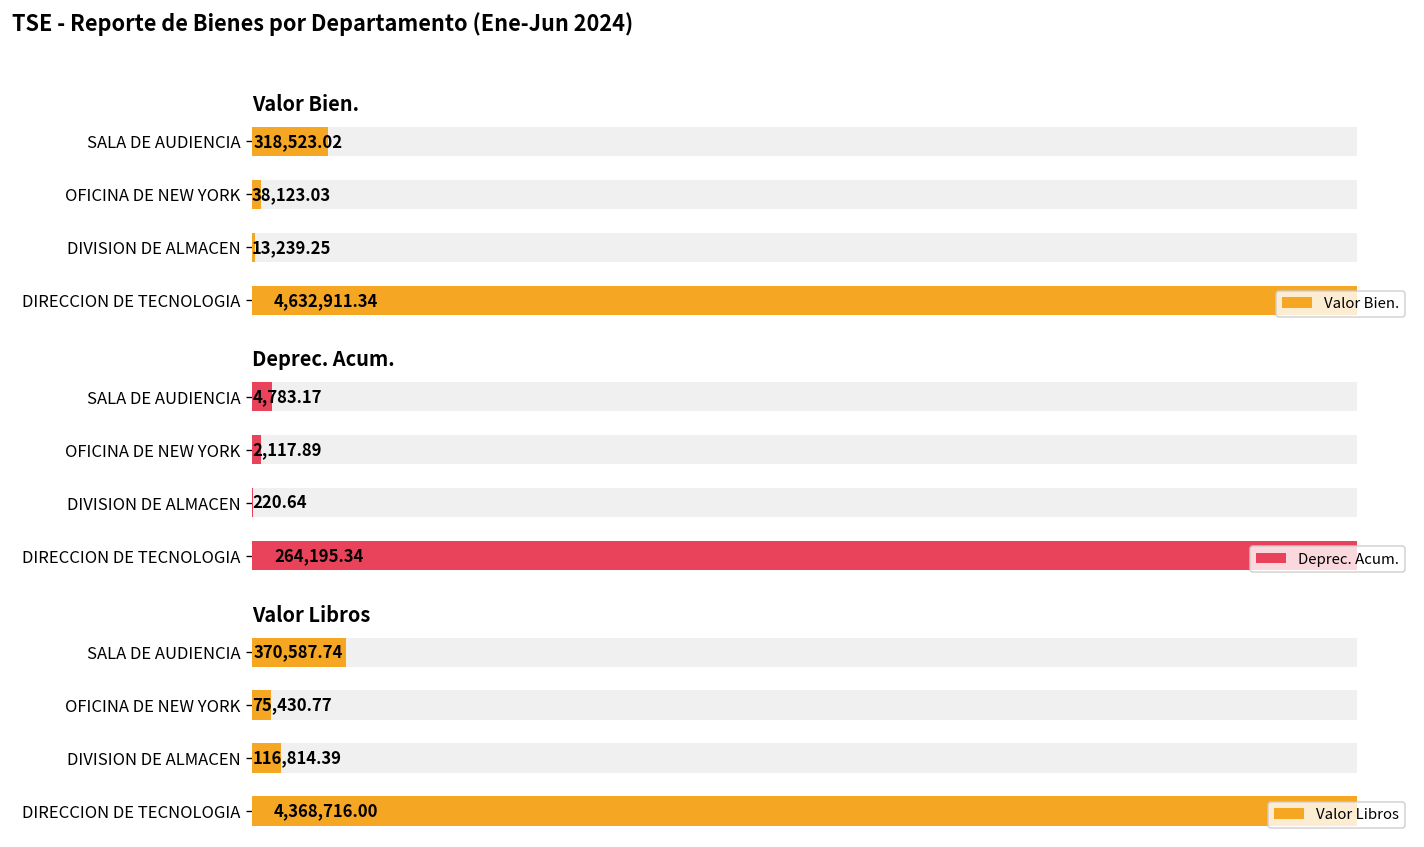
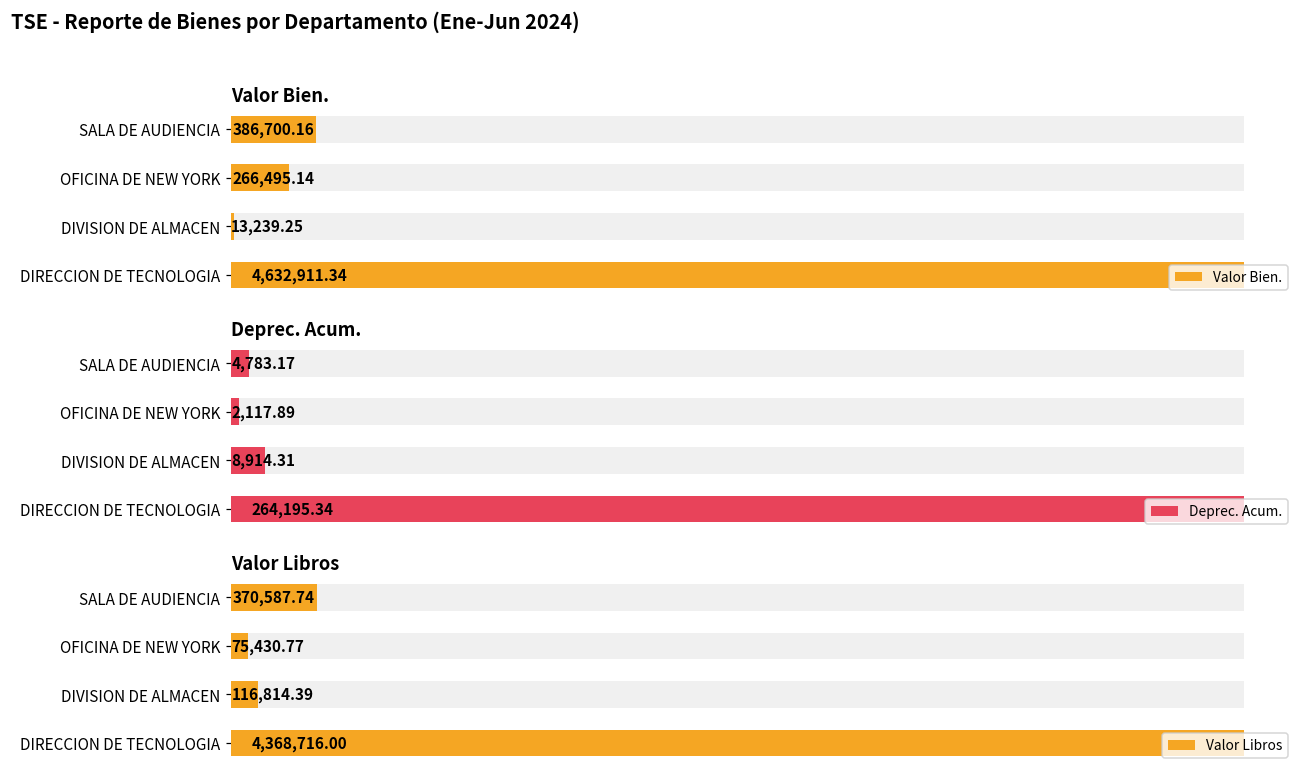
  {
    "Valor Bien.": {
      "Valor Bien.": {
-       "SALA DE AUDIENCIA": "318,523.02",
-       "OFICINA DE NEW YORK": "38,123.03"
+       "SALA DE AUDIENCIA": "386,700.16",
+       "OFICINA DE NEW YORK": "266,495.14"
      }
    },
    "Deprec. Acum.": {
      "Deprec. Acum.": {
-       "DIVISION DE ALMACEN": "220.64"
+       "DIVISION DE ALMACEN": "8,914.31"
      }
    }
  }
